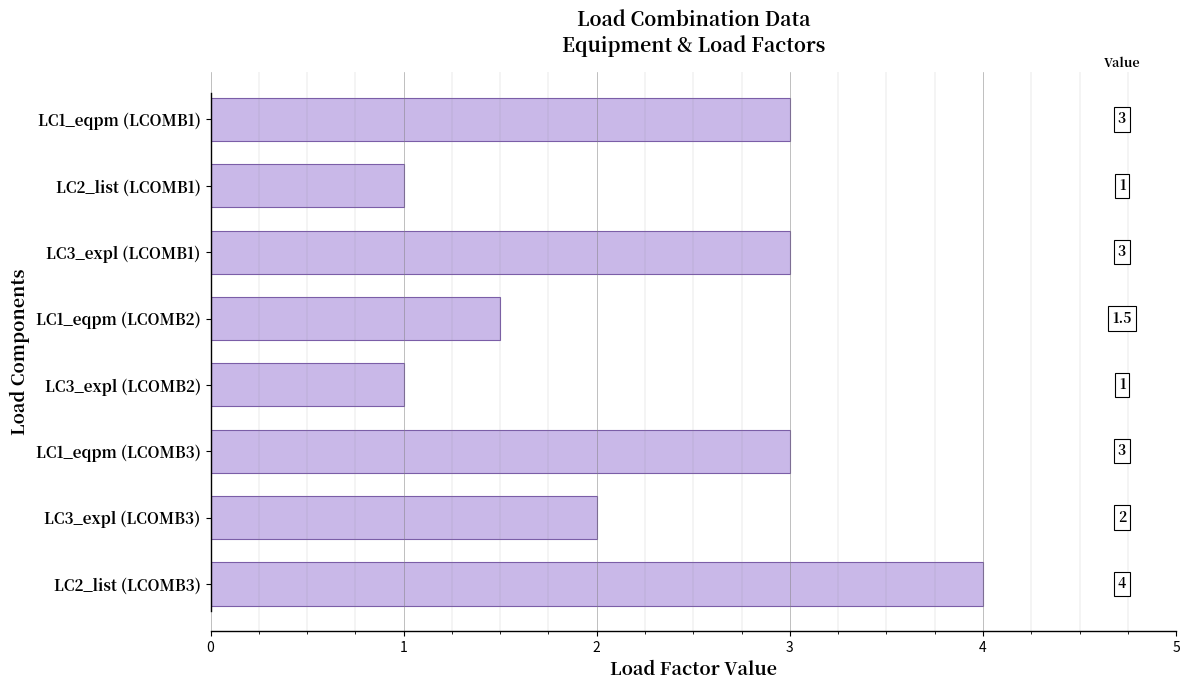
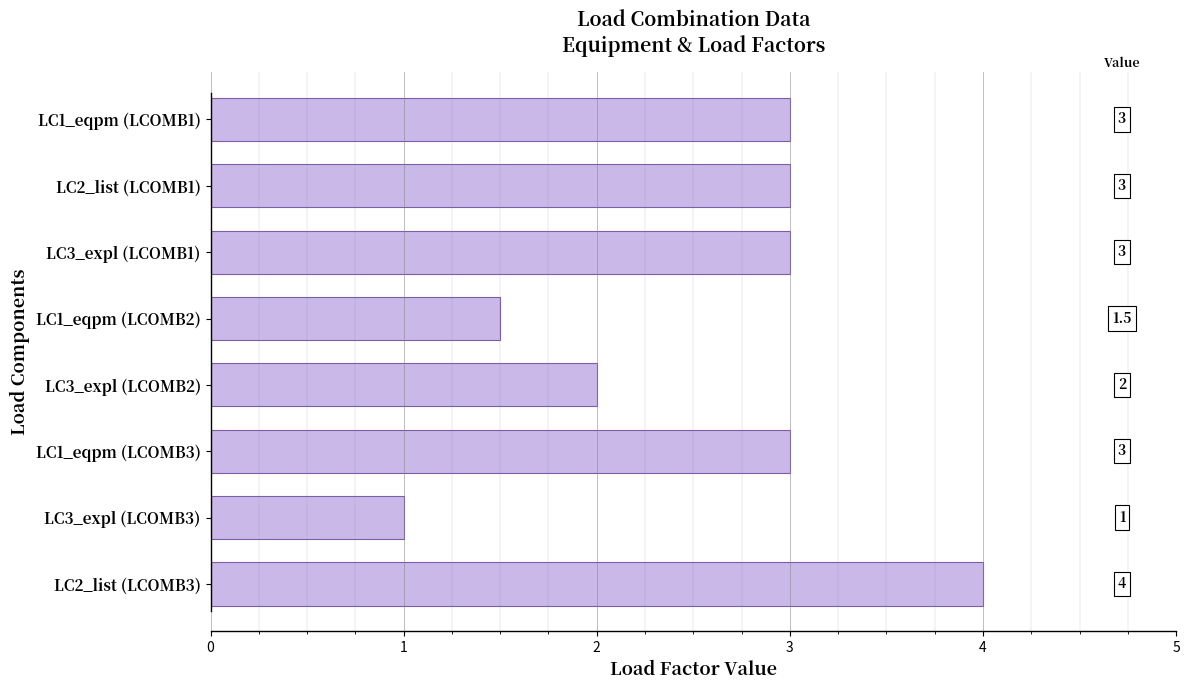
  {
-   "LC2_list (LCOMB1)": 1,
-   "LC3_expl (LCOMB2)": 1,
-   "LC3_expl (LCOMB3)": 2
+   "LC2_list (LCOMB1)": 3,
+   "LC3_expl (LCOMB2)": 2,
+   "LC3_expl (LCOMB3)": 1
  }
